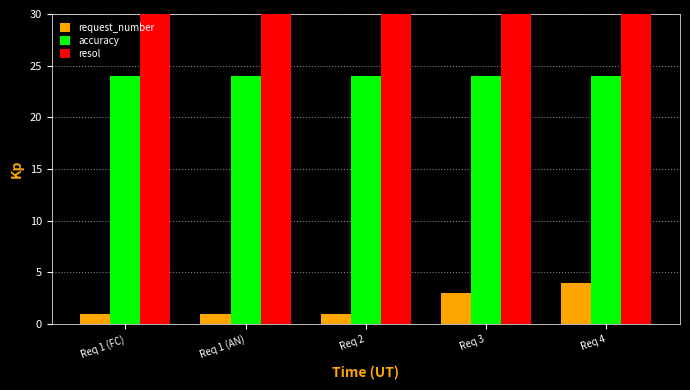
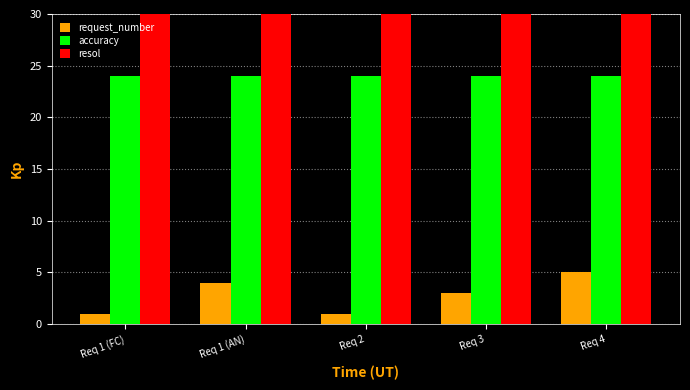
  {
    "request_number": {
      "Req 1 (FC)": 1,
-     "Req 1 (AN)": 1,
+     "Req 1 (AN)": 4,
      "Req 2": 1,
      "Req 3": 3,
-     "Req 4": 4
+     "Req 4": 5
    },
    "accuracy": {
      "Req 1 (FC)": 24,
      "Req 1 (AN)": 24,
      "Req 2": 24,
      "Req 3": 24,
      "Req 4": 24
    }
  }
